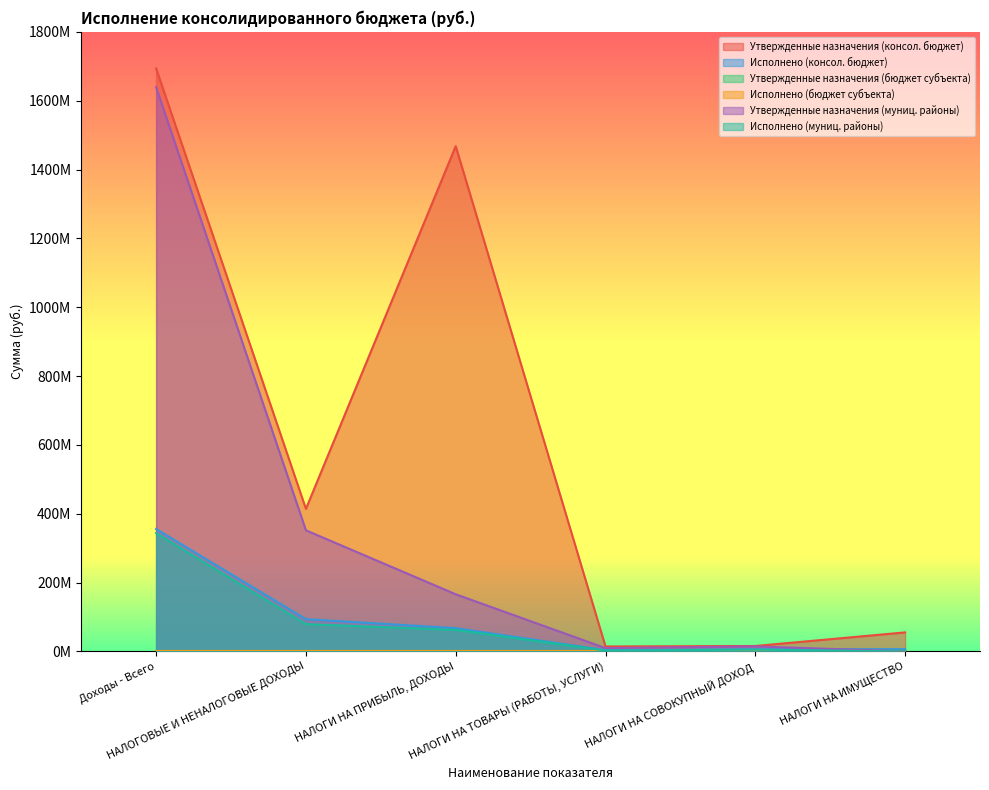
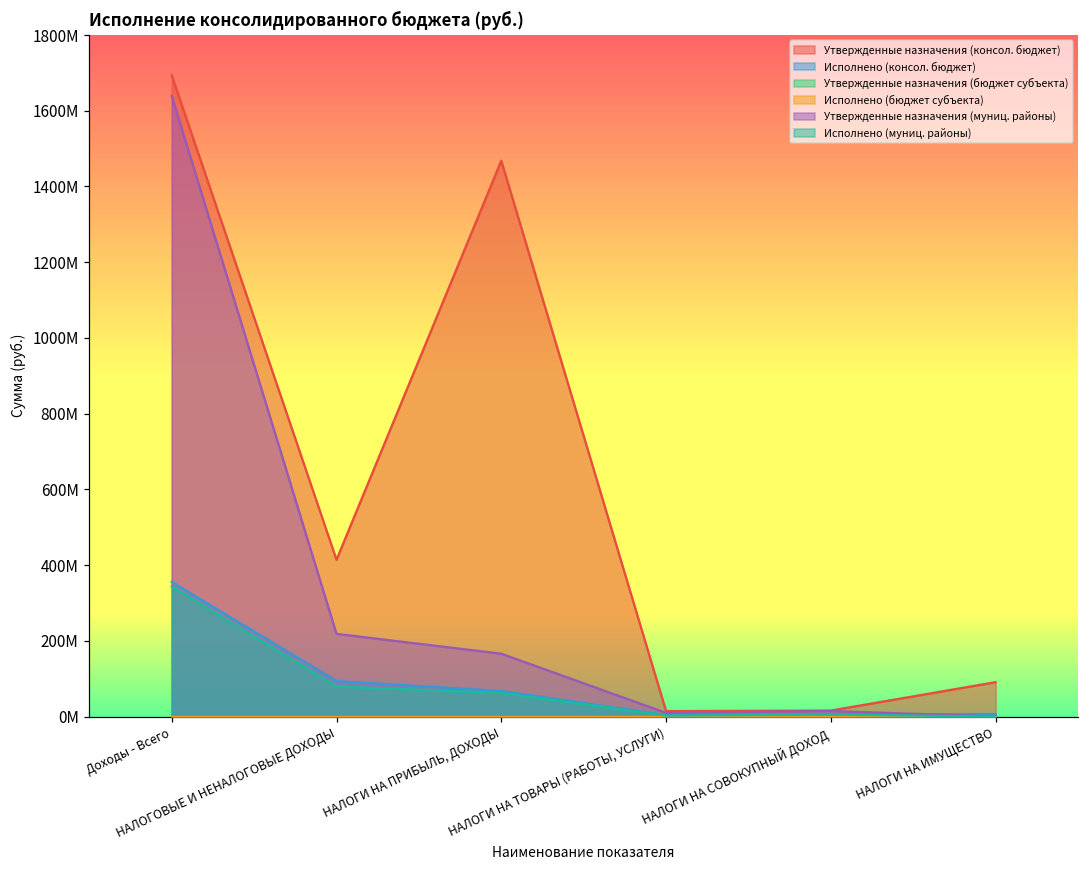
  {
    "Утвержденные назначения (консол. бюджет)": {
      "Доходы - Всего": 1690000000,
      "НАЛОГОВЫЕ И НЕНАЛОГОВЫЕ ДОХОДЫ": 410000000,
      "НАЛОГИ НА ПРИБЫЛЬ, ДОХОДЫ": 1470000000,
-     "НАЛОГИ НА ИМУЩЕСТВО": 60000000
+     "НАЛОГИ НА ИМУЩЕСТВО": 90000000
    },
    "Исполнено (бюджет субъекта)": {
      "Доходы - Всего": 0,
      "НАЛОГОВЫЕ И НЕНАЛОГОВЫЕ ДОХОДЫ": 0,
      "НАЛОГИ НА ПРИБЫЛЬ, ДОХОДЫ": 0
    },
    "Утвержденные назначения (муниц. районы)": {
      "Доходы - Всего": 1640000000,
-     "НАЛОГОВЫЕ И НЕНАЛОГОВЫЕ ДОХОДЫ": 350000000,
+     "НАЛОГОВЫЕ И НЕНАЛОГОВЫЕ ДОХОДЫ": 220000000,
      "НАЛОГИ НА ПРИБЫЛЬ, ДОХОДЫ": 170000000
    }
  }
